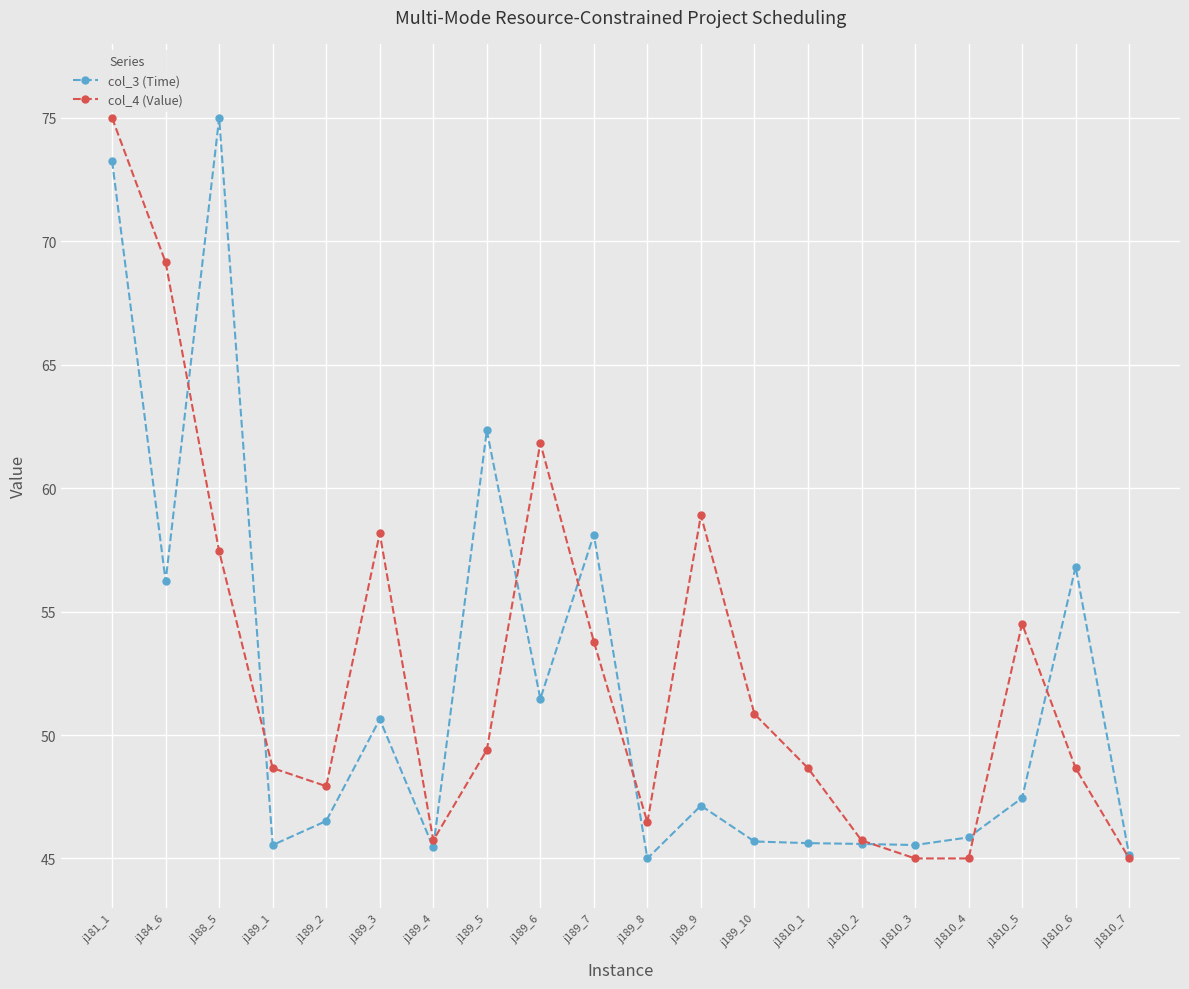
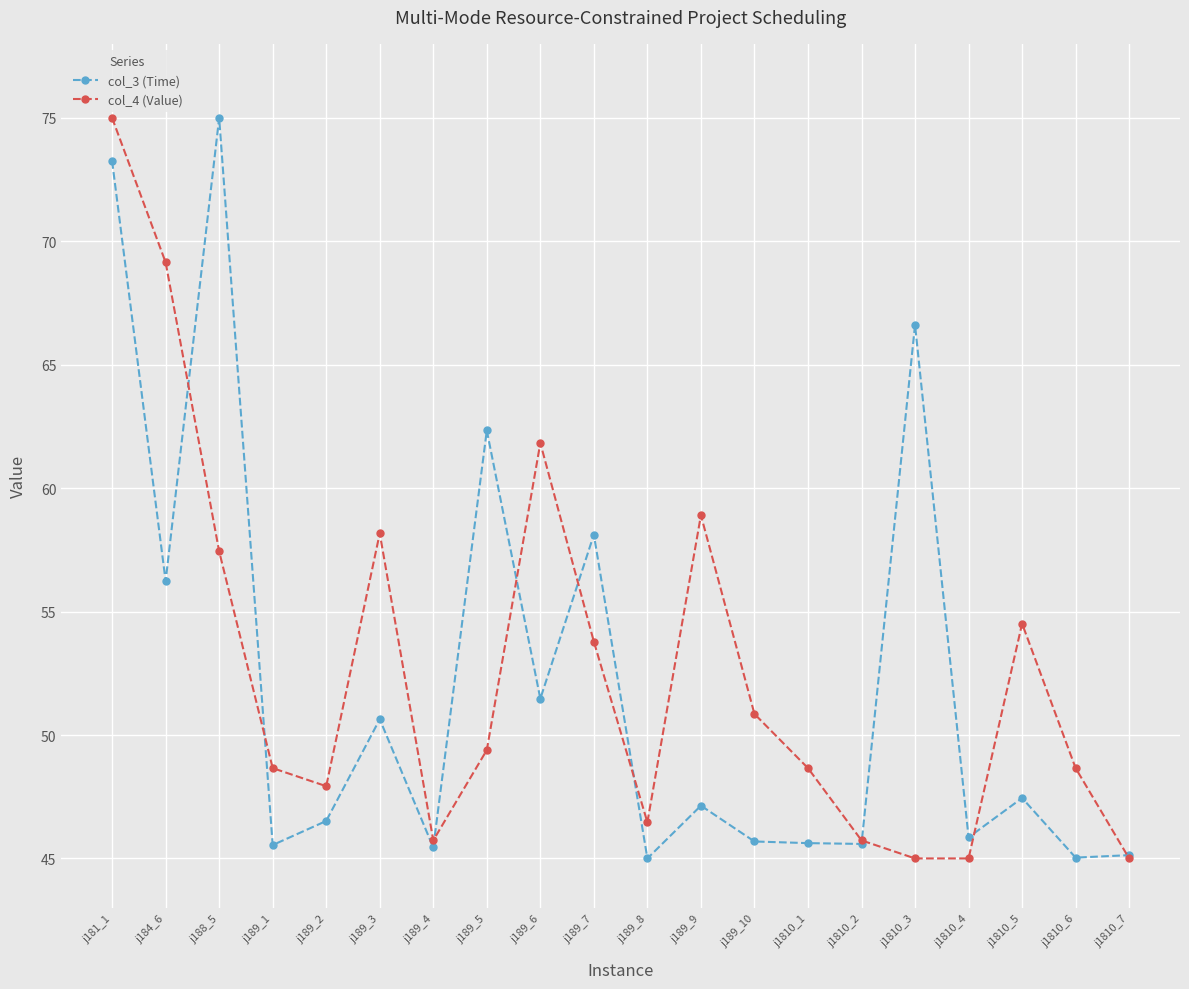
  {
    "col_3 (Time)": {
      "j181_1": 73.2,
      "j184_6": 56.2,
      "j188_5": 75.0,
      "j189_1": 45.5,
      "j189_2": 46.5,
      "j189_3": 50.6,
      "j189_4": 45.4,
      "j189_5": 62.3,
      "j189_6": 51.5,
      "j189_7": 58.1,
      "j189_8": 45.0,
      "j189_9": 47.1,
      "j189_10": 45.7,
      "j1810_1": 45.6,
      "j1810_2": 45.6,
-     "j1810_3": 45.5,
+     "j1810_3": 66.6,
      "j1810_4": 45.9,
      "j1810_5": 47.4,
-     "j1810_6": 56.8,
+     "j1810_6": 45.0,
      "j1810_7": 45.1
    },
    "col_4 (Value)": {
      "j181_1": 75.0,
      "j184_6": 69.1,
      "j188_5": 57.4,
      "j189_1": 48.7,
      "j189_2": 47.9,
      "j189_3": 58.2,
      "j189_4": 45.7,
      "j189_5": 49.4,
      "j189_6": 61.8,
      "j189_7": 53.8,
      "j189_8": 46.5,
      "j189_9": 58.9,
      "j189_10": 50.9,
      "j1810_1": 48.7,
      "j1810_2": 45.7,
      "j1810_3": 45.0,
      "j1810_4": 45.0,
      "j1810_5": 54.5,
      "j1810_6": 48.7,
      "j1810_7": 45.0
    }
  }
